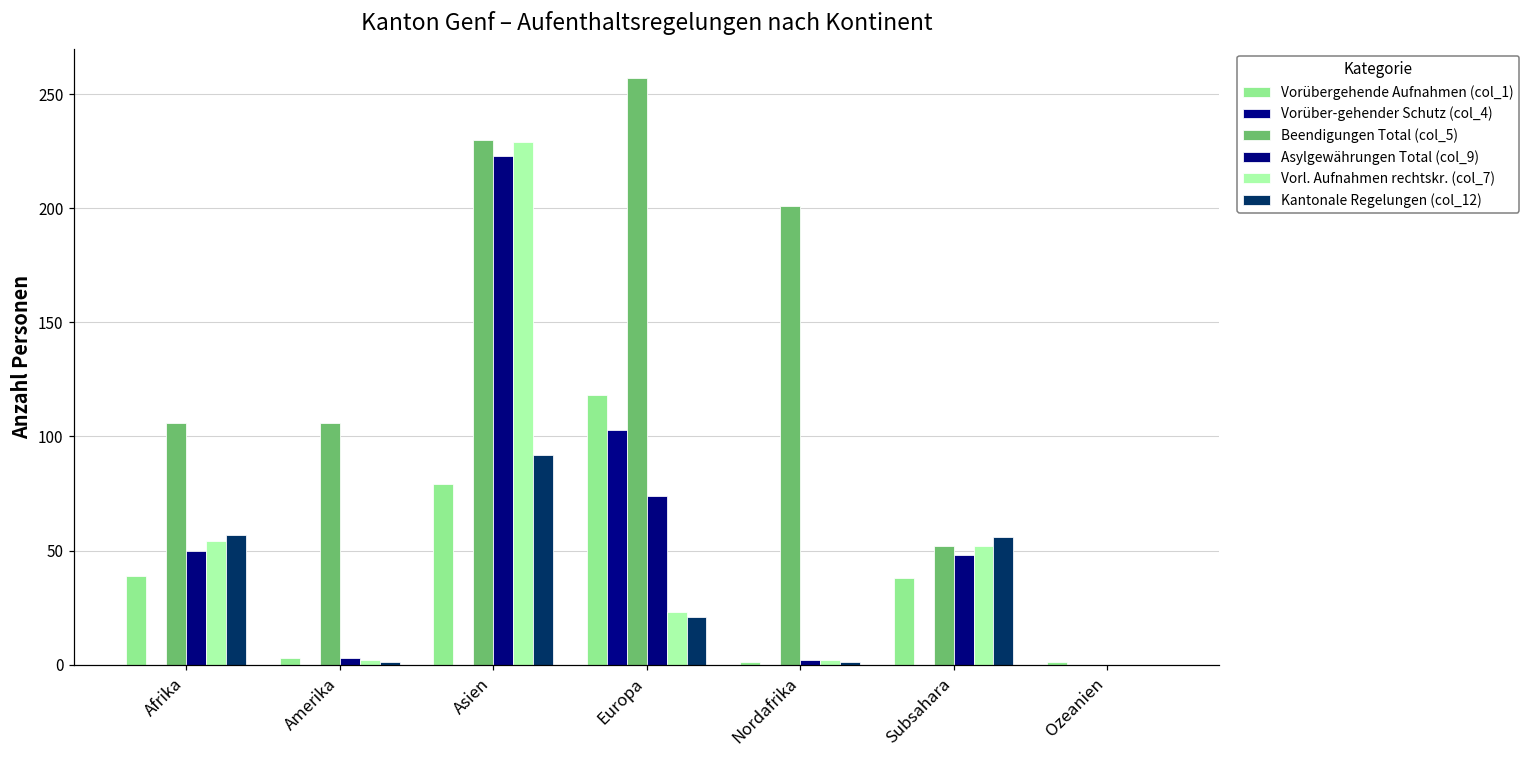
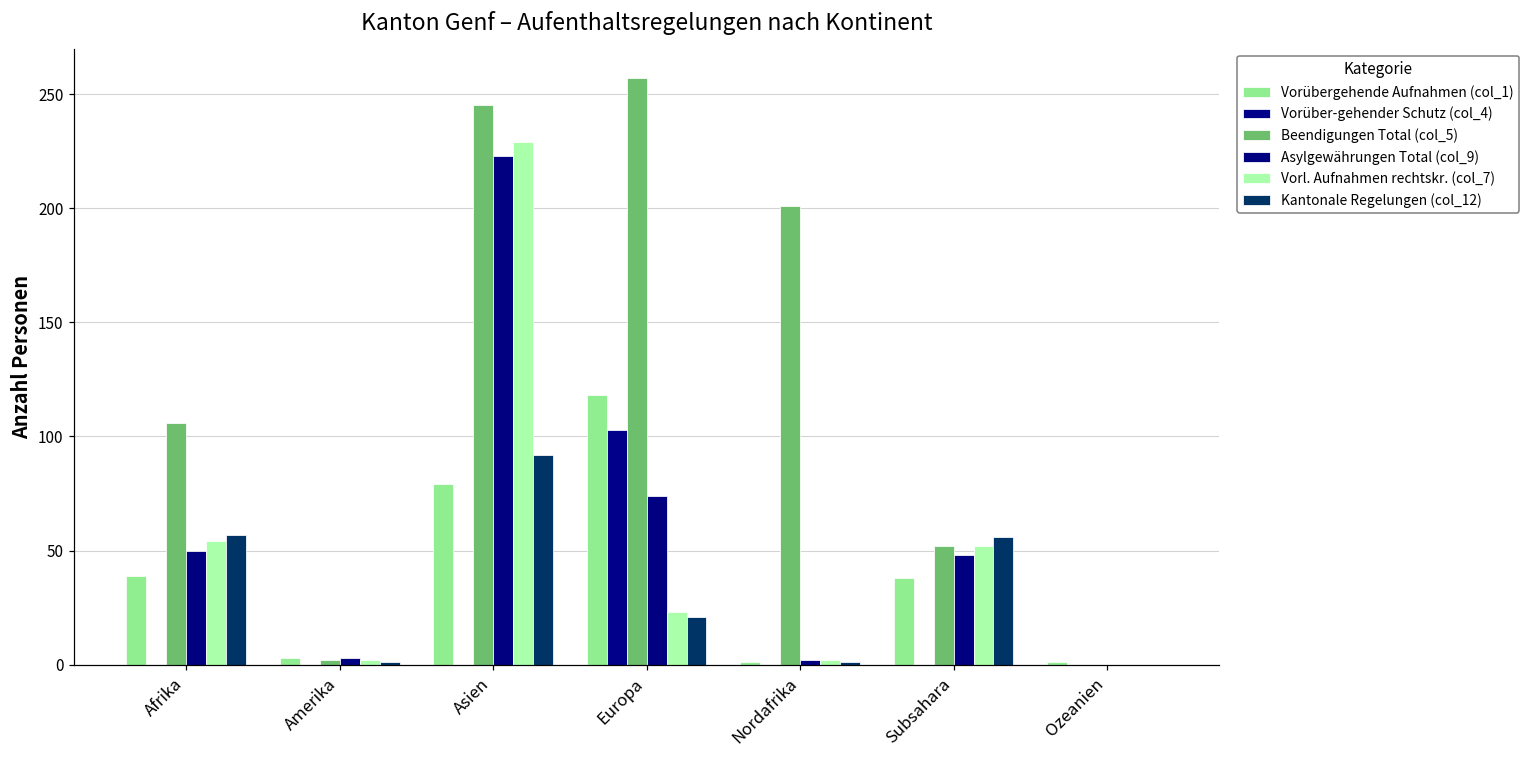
  {
    "Beendigungen Total (col_5)": {
      "Afrika": 106,
-     "Amerika": 106,
-     "Asien": 230,
+     "Amerika": 2,
+     "Asien": 245,
      "Europa": 257,
      "Nordafrika": 201,
      "Subsahara": 52,
      "Ozeanien": 0
    }
  }
